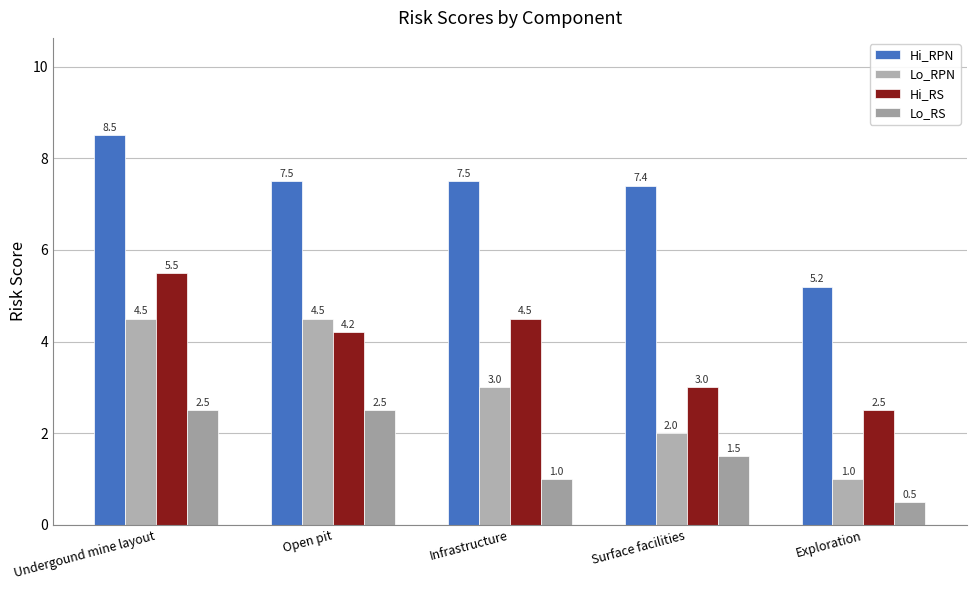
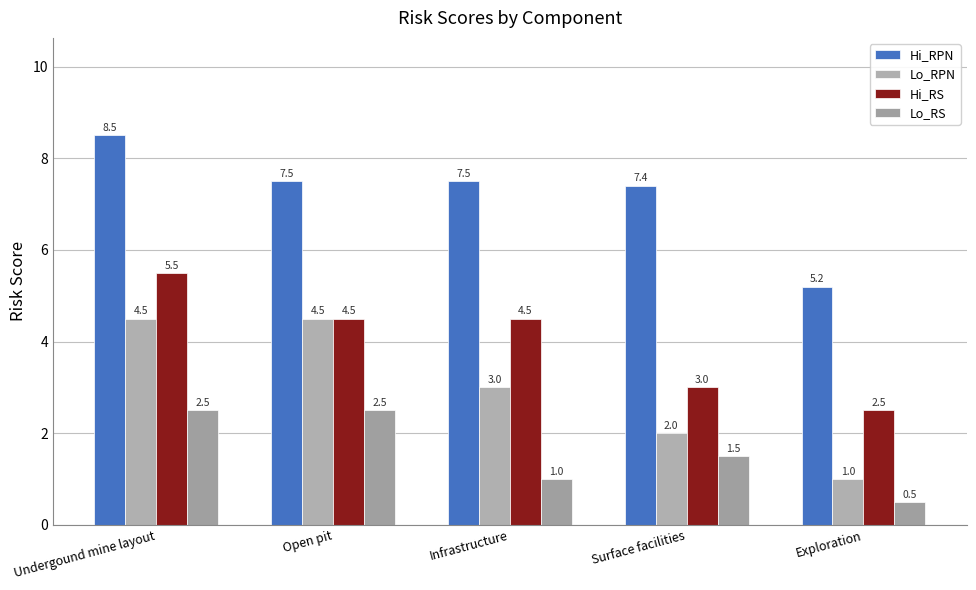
  {
    "Hi_RPN": {
      "Undergound mine layout": 8.5,
      "Open pit": 7.5,
      "Infrastructure": 7.5,
      "Surface facilities": 7.4,
      "Exploration": 5.2
    },
    "Hi_RS": {
      "Undergound mine layout": 5.5,
-     "Open pit": 4.2,
+     "Open pit": 4.5,
      "Infrastructure": 4.5,
      "Surface facilities": 3.0,
      "Exploration": 2.5
    }
  }
